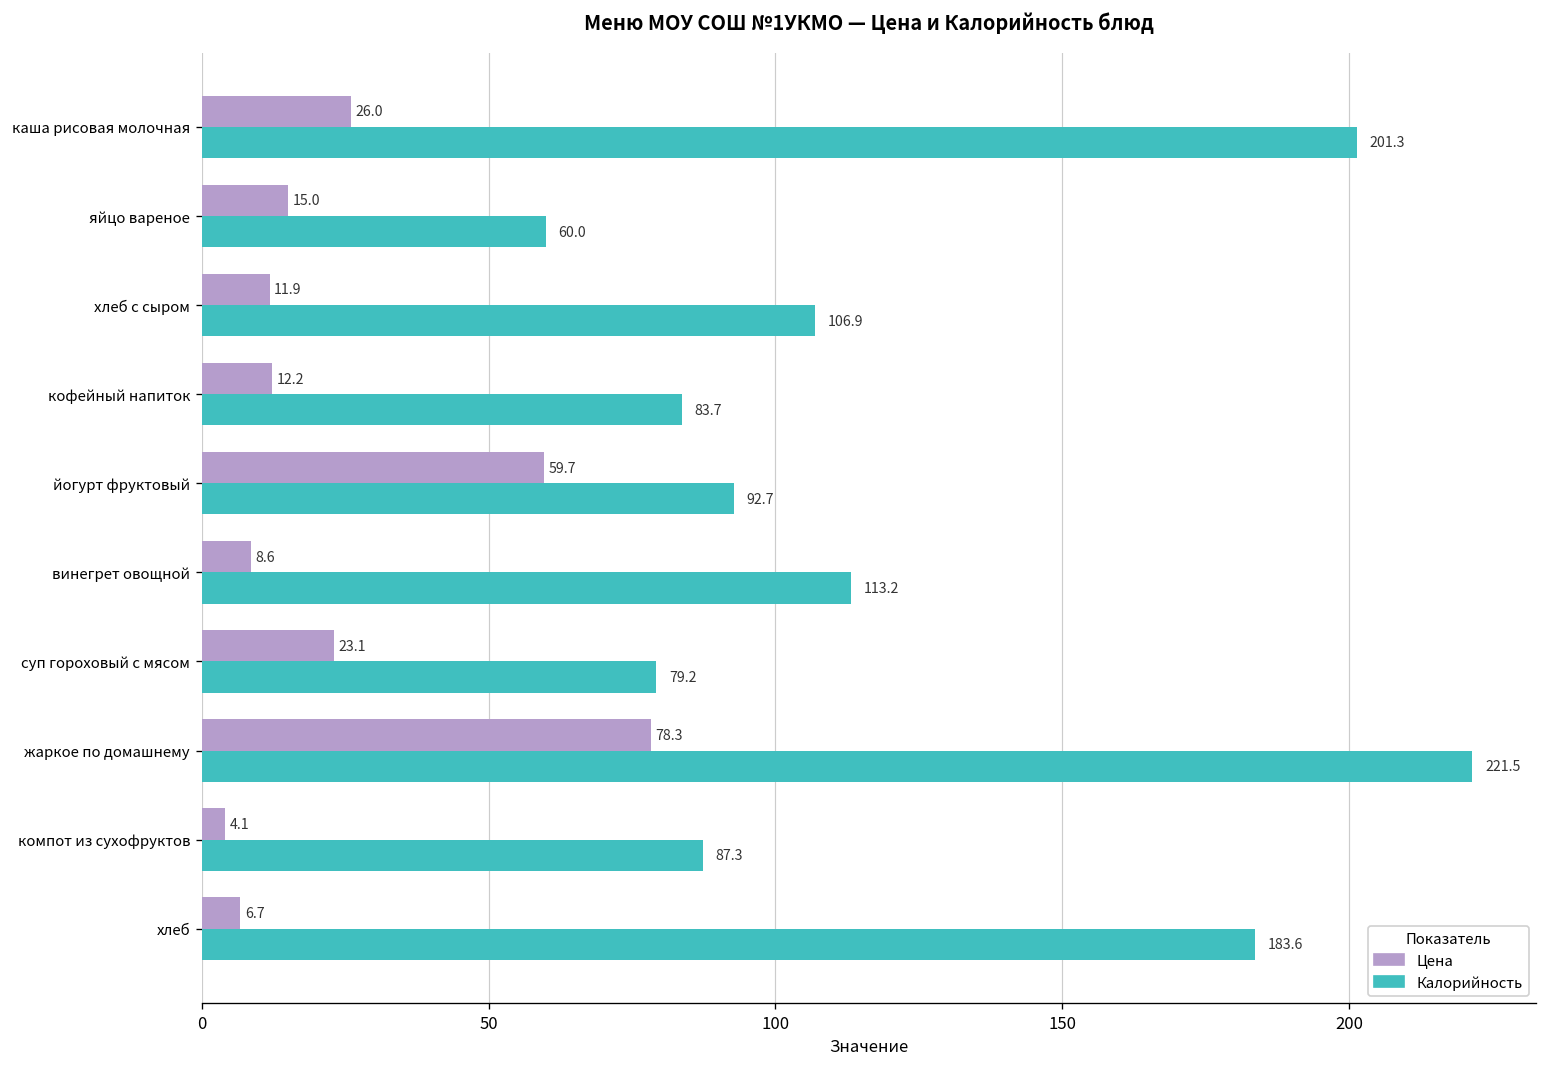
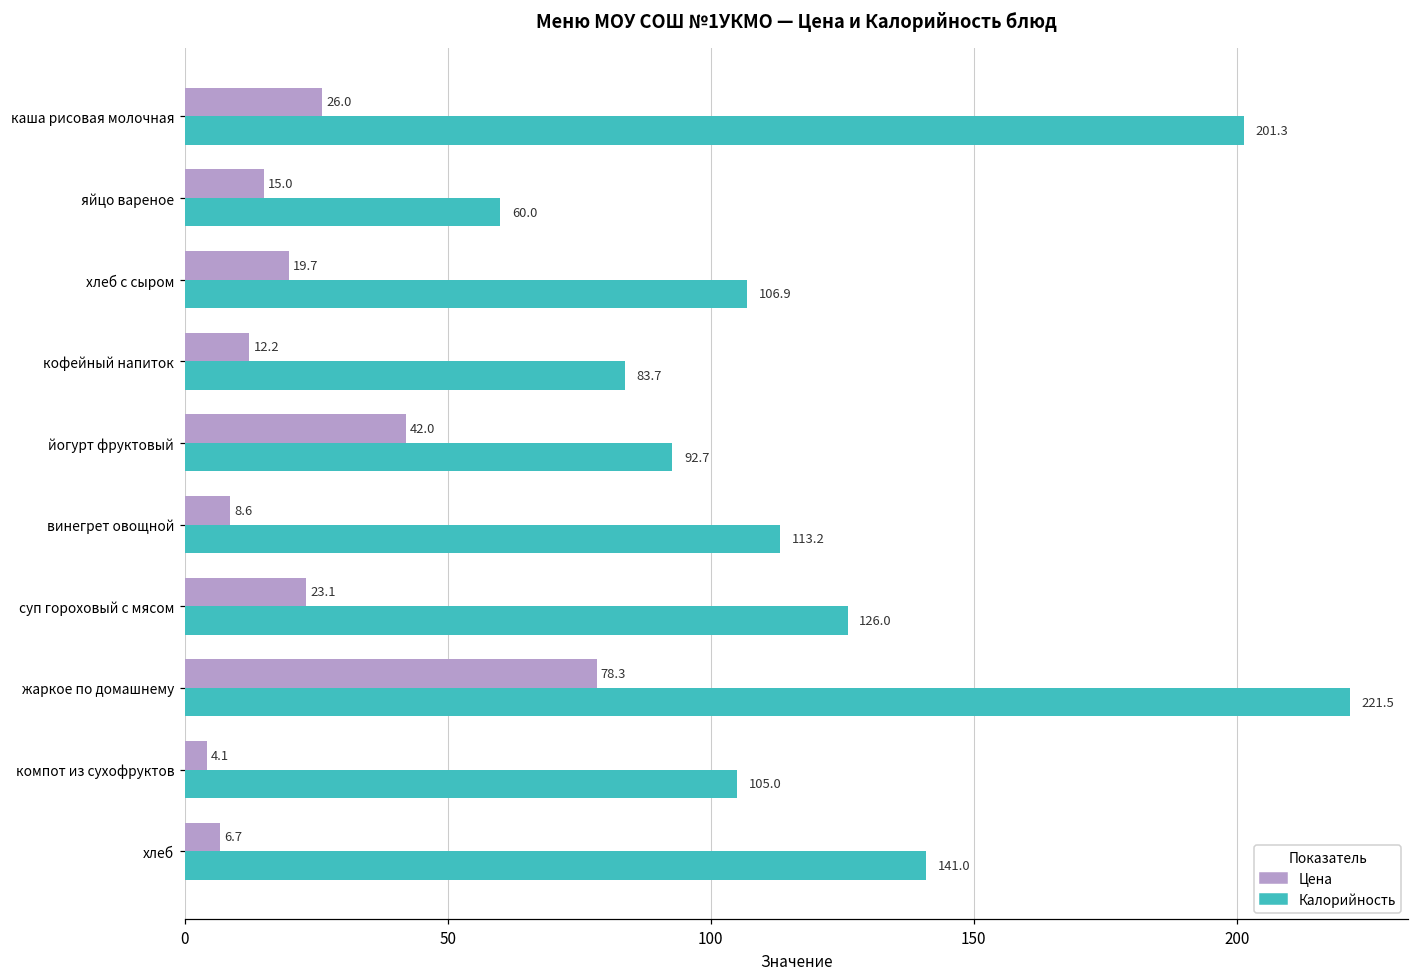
  {
    "Цена": {
      "каша рисовая молочная": 26.0,
      "яйцо вареное": 15.0,
-     "хлеб с сыром": 11.9,
+     "хлеб с сыром": 19.7,
      "кофейный напиток": 12.2,
-     "йогурт фруктовый": 59.7,
+     "йогурт фруктовый": 42.0,
      "винегрет овощной": 8.6,
      "суп гороховый с мясом": 23.1,
      "жаркое по домашнему": 78.3,
      "компот из сухофруктов": 4.1,
      "хлеб": 6.7
    },
    "Калорийность": {
      "каша рисовая молочная": 201.3,
      "яйцо вареное": 60.0,
      "хлеб с сыром": 106.9,
      "кофейный напиток": 83.7,
      "йогурт фруктовый": 92.7,
      "винегрет овощной": 113.2,
-     "суп гороховый с мясом": 79.2,
+     "суп гороховый с мясом": 126.0,
      "жаркое по домашнему": 221.5,
-     "компот из сухофруктов": 87.3,
-     "хлеб": 183.6
+     "компот из сухофруктов": 105.0,
+     "хлеб": 141.0
    }
  }
